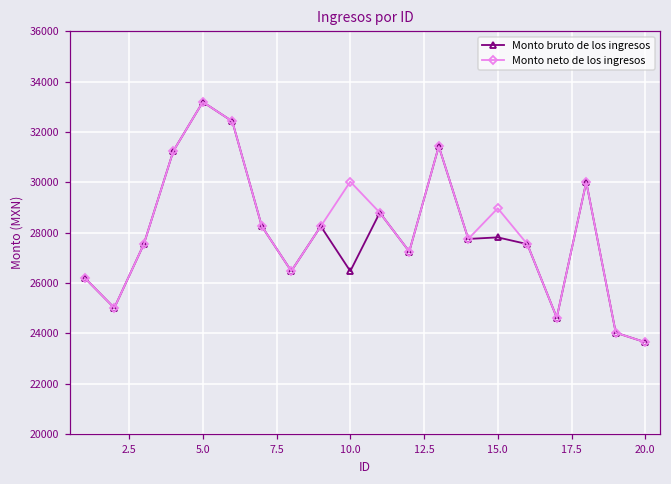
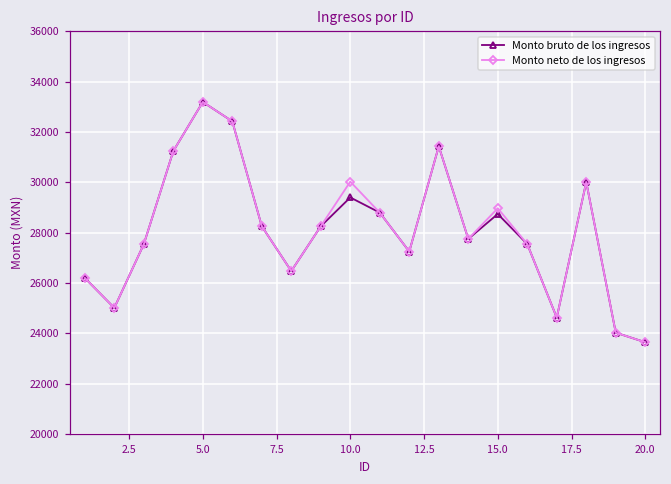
  {
    "Monto bruto de los ingresos": {
-     "10.0": 26500,
-     "15.0": 27800
+     "10.0": 29400,
+     "15.0": 28700
    },
    "Monto neto de los ingresos": {
      "10.0": 30000,
      "15.0": 29000
    }
  }
